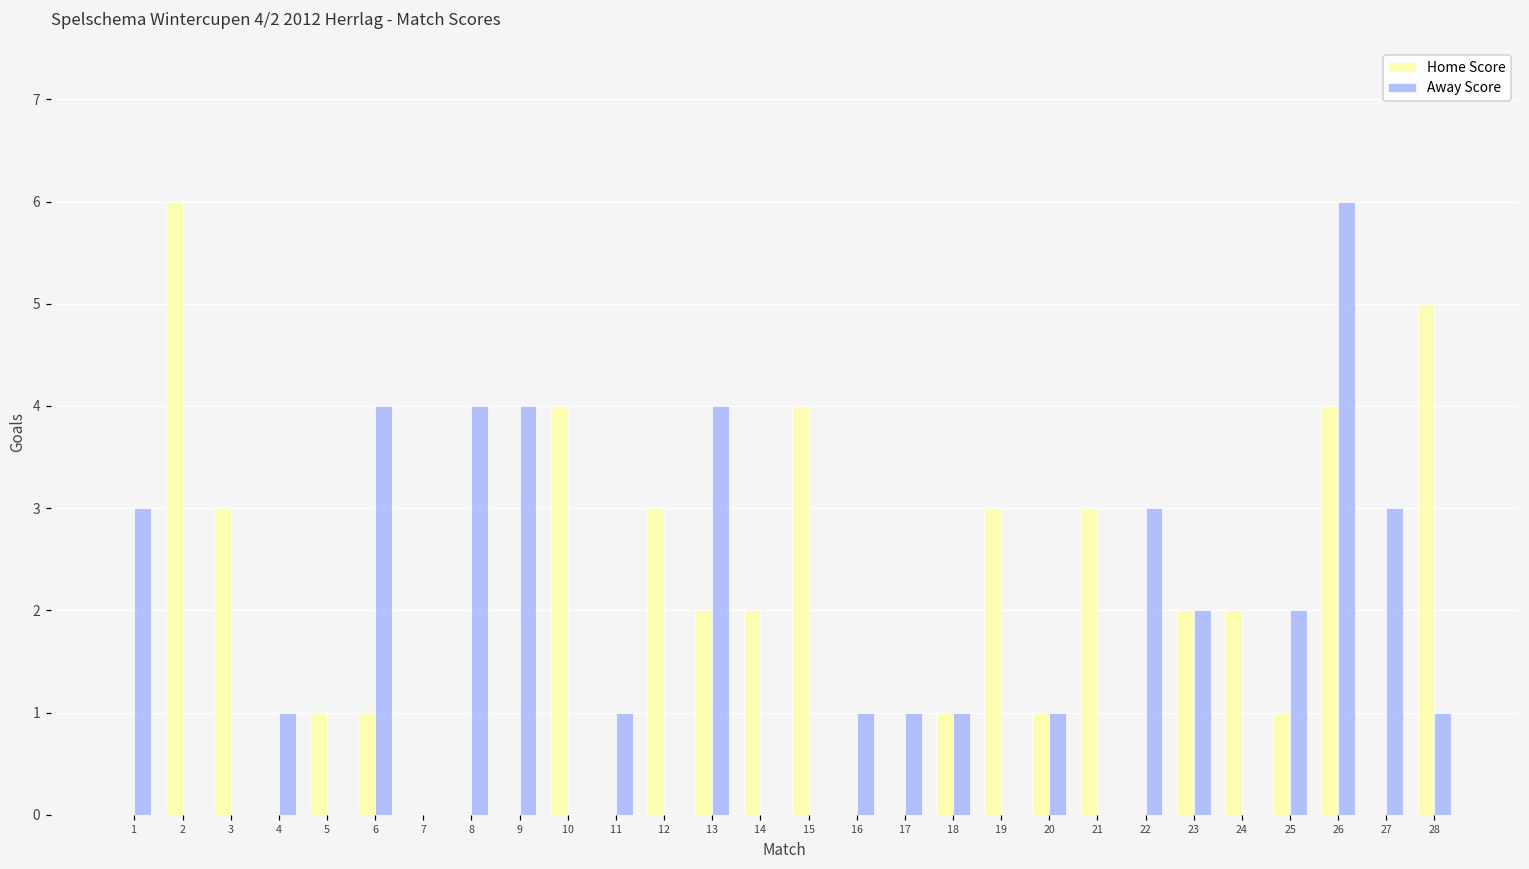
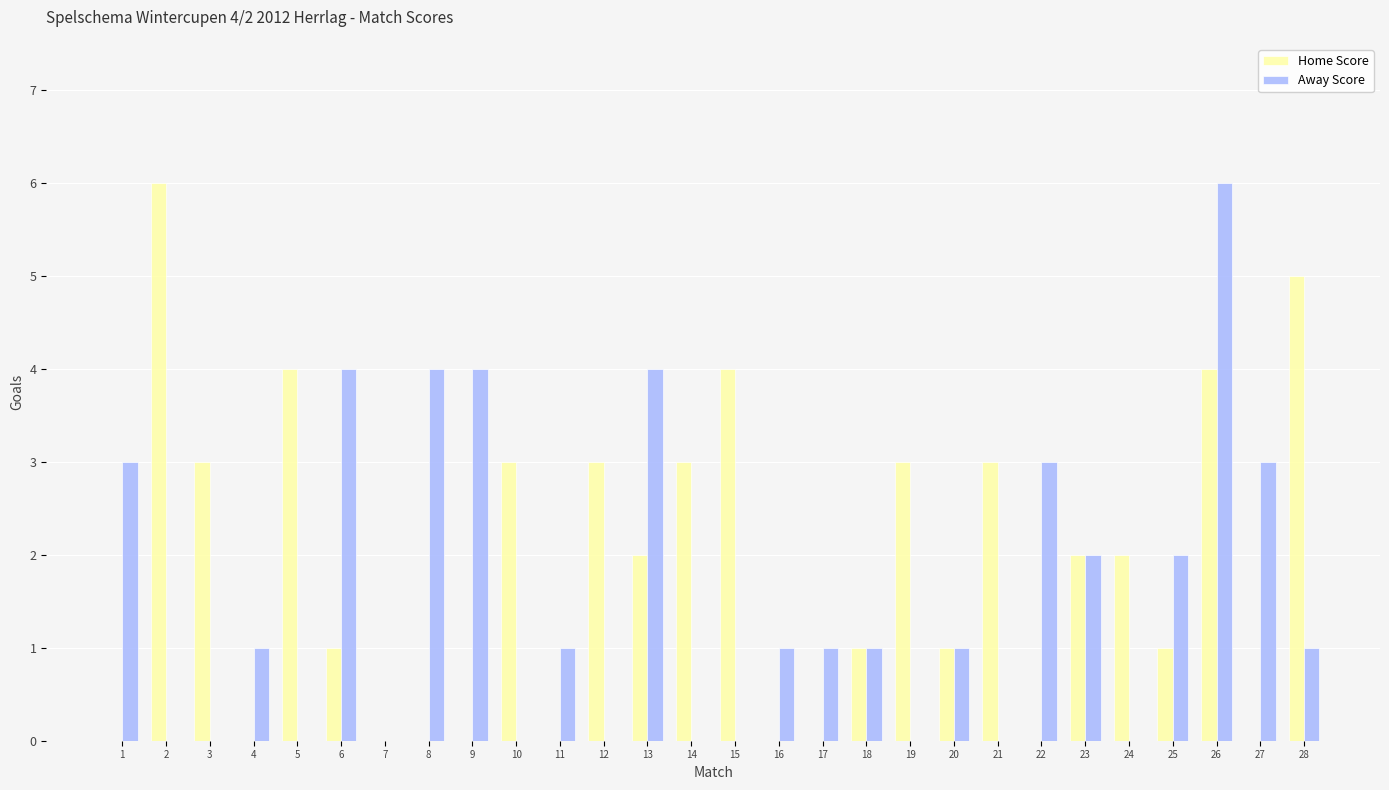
  {
    "Home Score": {
      "1": 0,
      "2": 6,
      "3": 3,
      "4": 0,
-     "5": 1,
+     "5": 4,
      "6": 1,
      "7": 0,
      "8": 0,
      "9": 0,
-     "10": 4,
+     "10": 3,
      "11": 0,
      "12": 3,
      "13": 2,
-     "14": 2,
+     "14": 3,
      "15": 4,
      "16": 0,
      "17": 0,
      "18": 1,
      "19": 3,
      "20": 1,
      "21": 3,
      "22": 0,
      "23": 2,
      "24": 2,
      "25": 1,
      "26": 4,
      "27": 0,
      "28": 5
    },
    "Away Score": {
      "1": 3,
      "2": 0,
      "3": 0,
      "4": 1,
      "5": 0,
      "6": 4,
      "7": 0,
      "8": 4,
      "9": 4,
      "10": 0,
      "11": 1,
      "12": 0,
      "13": 4,
      "14": 0,
      "15": 0,
      "16": 1,
      "17": 1,
      "18": 1,
      "19": 0,
      "20": 1,
      "21": 0,
      "22": 3,
      "23": 2,
      "24": 0,
      "25": 2,
      "26": 6,
      "27": 3,
      "28": 1
    }
  }
